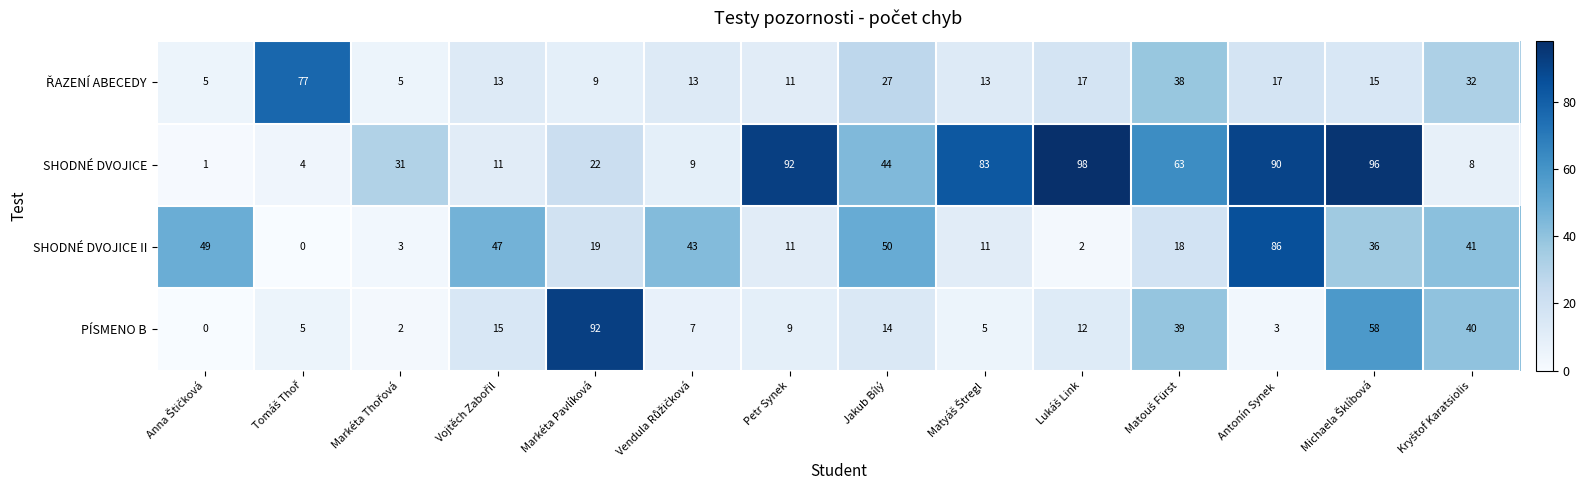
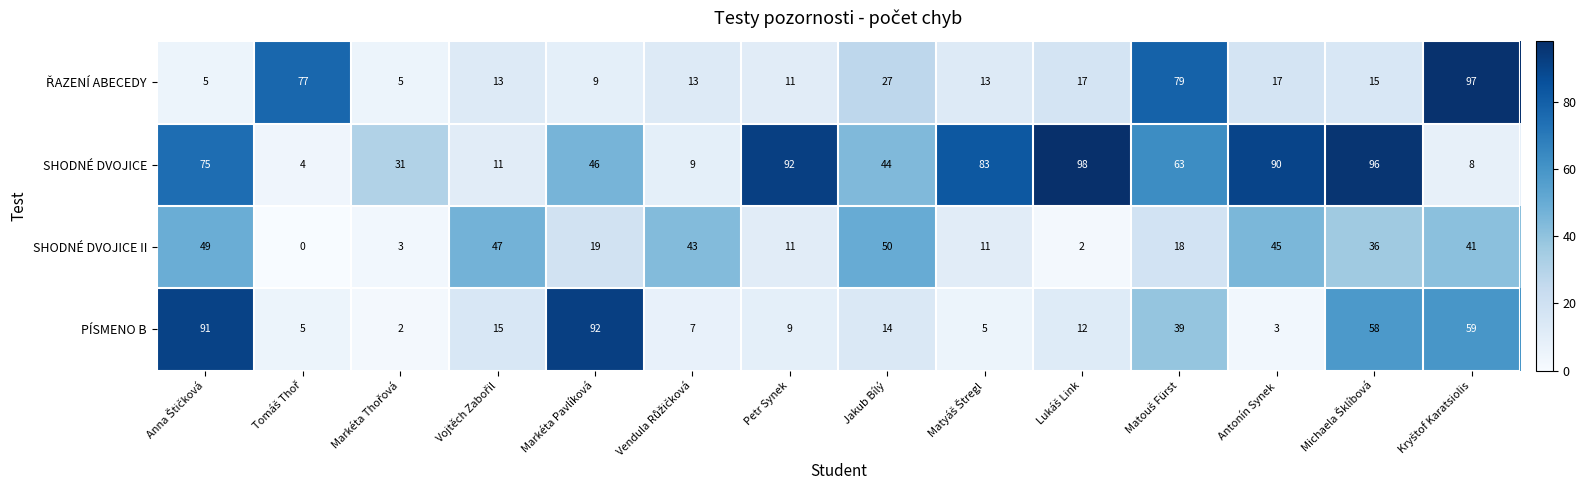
  {
    "ŘAZENÍ ABECEDY": {
      "Anna Štičková": 5,
      "Tomáš Thoř": 77,
      "Markéta Thořová": 5,
      "Vojtěch Zabořil": 13,
      "Markéta Pavlíková": 9,
      "Vendula Růžičková": 13,
      "Petr Synek": 11,
      "Jakub Bílý": 27,
      "Matyáš Štregl": 13,
      "Lukáš Link": 17,
-     "Matouš Fürst": 38,
+     "Matouš Fürst": 79,
      "Antonín Synek": 17,
      "Michaela Šklíbová": 15,
-     "Kryštof Karatsiolis": 32
+     "Kryštof Karatsiolis": 97
    },
    "SHODNÉ DVOJICE": {
-     "Anna Štičková": 1,
+     "Anna Štičková": 75,
      "Tomáš Thoř": 4,
      "Markéta Thořová": 31,
      "Vojtěch Zabořil": 11,
-     "Markéta Pavlíková": 22,
+     "Markéta Pavlíková": 46,
      "Vendula Růžičková": 9,
      "Petr Synek": 92,
      "Jakub Bílý": 44,
      "Matyáš Štregl": 83,
      "Lukáš Link": 98,
      "Matouš Fürst": 63,
      "Antonín Synek": 90,
      "Michaela Šklíbová": 96,
      "Kryštof Karatsiolis": 8
    },
    "SHODNÉ DVOJICE II": {
      "Anna Štičková": 49,
      "Tomáš Thoř": 0,
      "Markéta Thořová": 3,
      "Vojtěch Zabořil": 47,
      "Markéta Pavlíková": 19,
      "Vendula Růžičková": 43,
      "Petr Synek": 11,
      "Jakub Bílý": 50,
      "Matyáš Štregl": 11,
      "Lukáš Link": 2,
      "Matouš Fürst": 18,
-     "Antonín Synek": 86,
+     "Antonín Synek": 45,
      "Michaela Šklíbová": 36,
      "Kryštof Karatsiolis": 41
    },
    "PÍSMENO B": {
-     "Anna Štičková": 0,
+     "Anna Štičková": 91,
      "Tomáš Thoř": 5,
      "Markéta Thořová": 2,
      "Vojtěch Zabořil": 15,
      "Markéta Pavlíková": 92,
      "Vendula Růžičková": 7,
      "Petr Synek": 9,
      "Jakub Bílý": 14,
      "Matyáš Štregl": 5,
      "Lukáš Link": 12,
      "Matouš Fürst": 39,
      "Antonín Synek": 3,
      "Michaela Šklíbová": 58,
-     "Kryštof Karatsiolis": 40
+     "Kryštof Karatsiolis": 59
    }
  }
